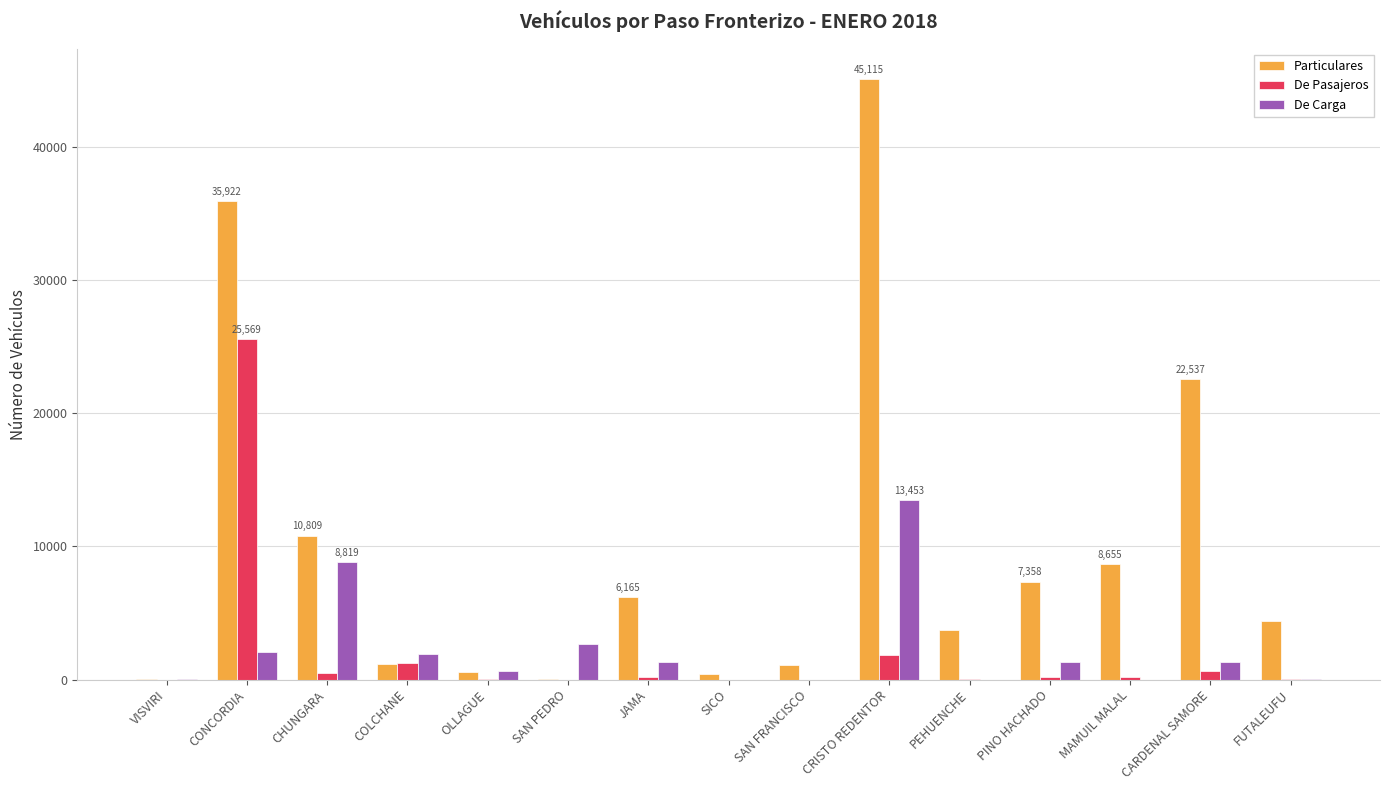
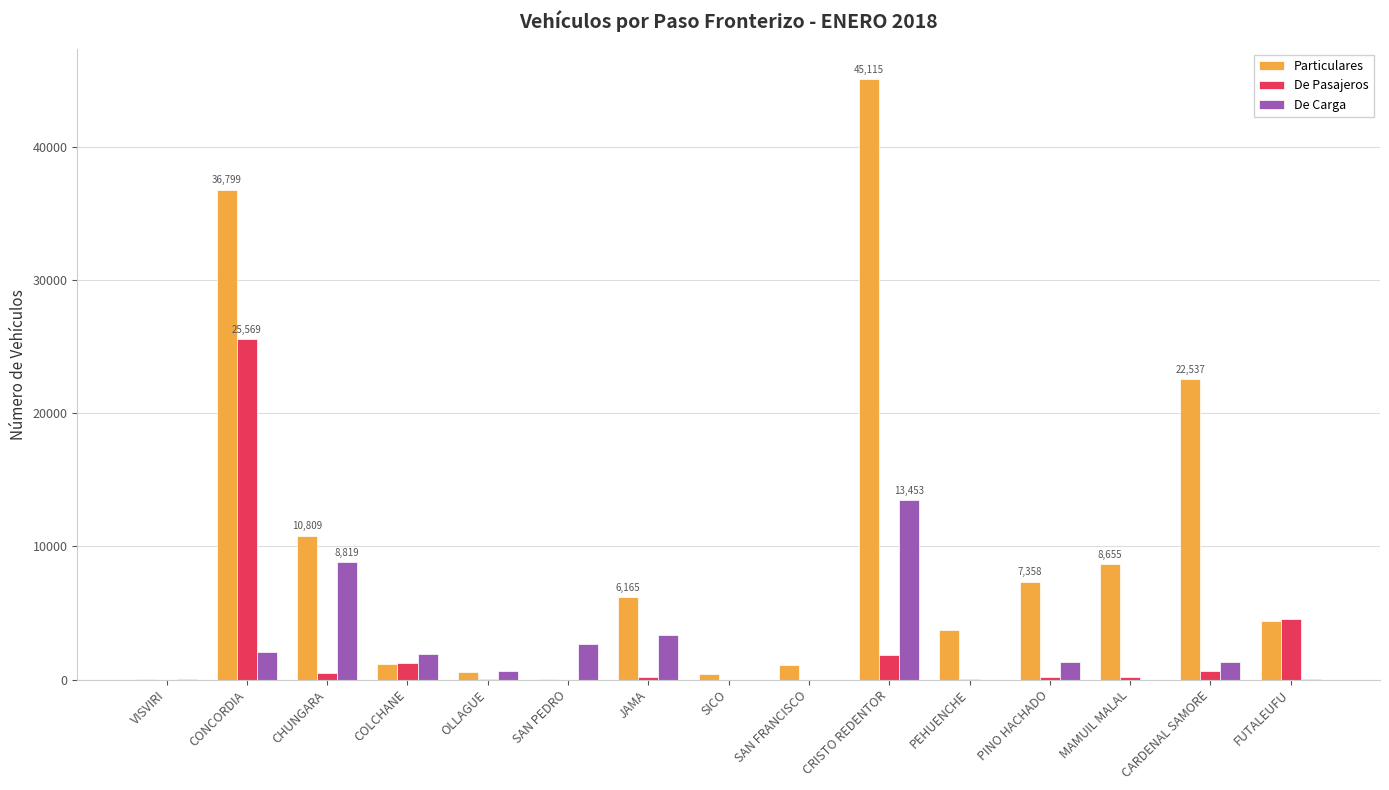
  {
    "Particulares": {
-     "CONCORDIA": "35,922",
+     "CONCORDIA": "36,799",
      "CHUNGARA": "10,809",
      "JAMA": "6,165",
      "CRISTO REDENTOR": "45,115",
      "PINO HACHADO": "7,358",
      "MAMUIL MALAL": "8,655",
      "CARDENAL SAMORE": "22,537"
    },
    "De Pasajeros": {
      "VISVIRI": "0",
      "CHUNGARA": "500",
      "COLCHANE": "1300",
      "JAMA": "200",
      "CRISTO REDENTOR": "1900",
      "MAMUIL MALAL": "200",
      "CARDENAL SAMORE": "600",
-     "FUTALEUFU": "100"
+     "FUTALEUFU": "4500"
    },
    "De Carga": {
      "CONCORDIA": "2100",
      "COLCHANE": "2000",
      "OLLAGUE": "700",
      "SAN PEDRO": "2700",
-     "JAMA": "1300",
+     "JAMA": "3400",
      "SICO": "0",
      "SAN FRANCISCO": "0",
      "PEHUENCHE": "0",
      "PINO HACHADO": "1300",
      "MAMUIL MALAL": "0",
      "CARDENAL SAMORE": "1300"
    }
  }
